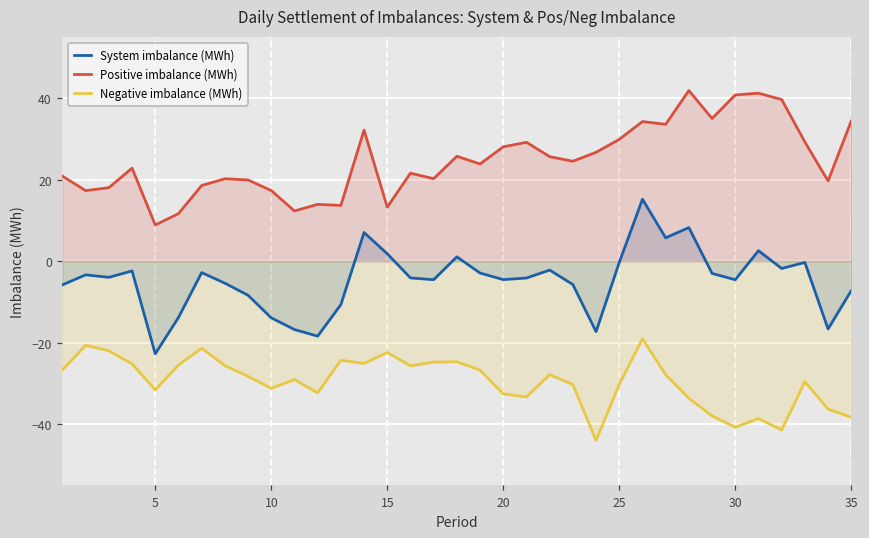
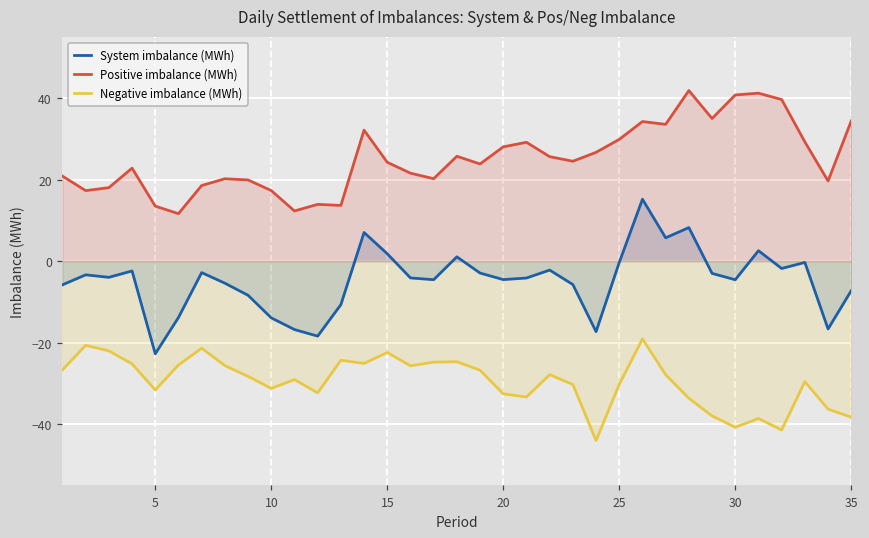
  {
    "Positive imbalance (MWh)": {
-     "5": 9,
+     "5": 14,
      "10": 17,
-     "15": 13,
+     "15": 24,
      "20": 28,
      "25": 30,
      "30": 41,
      "35": 34
    }
  }
